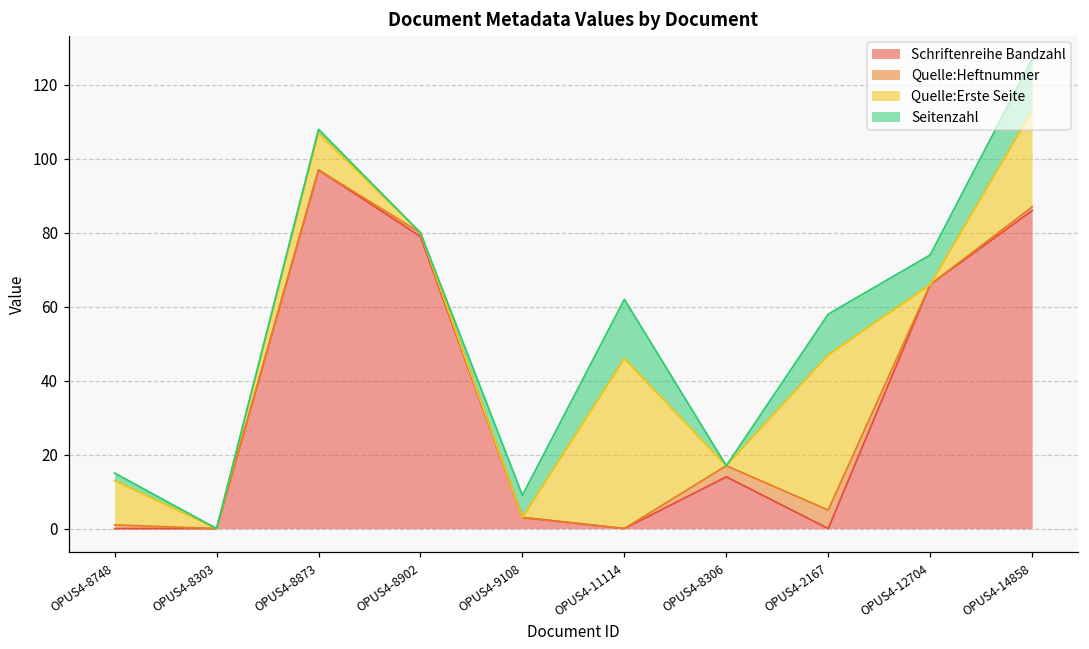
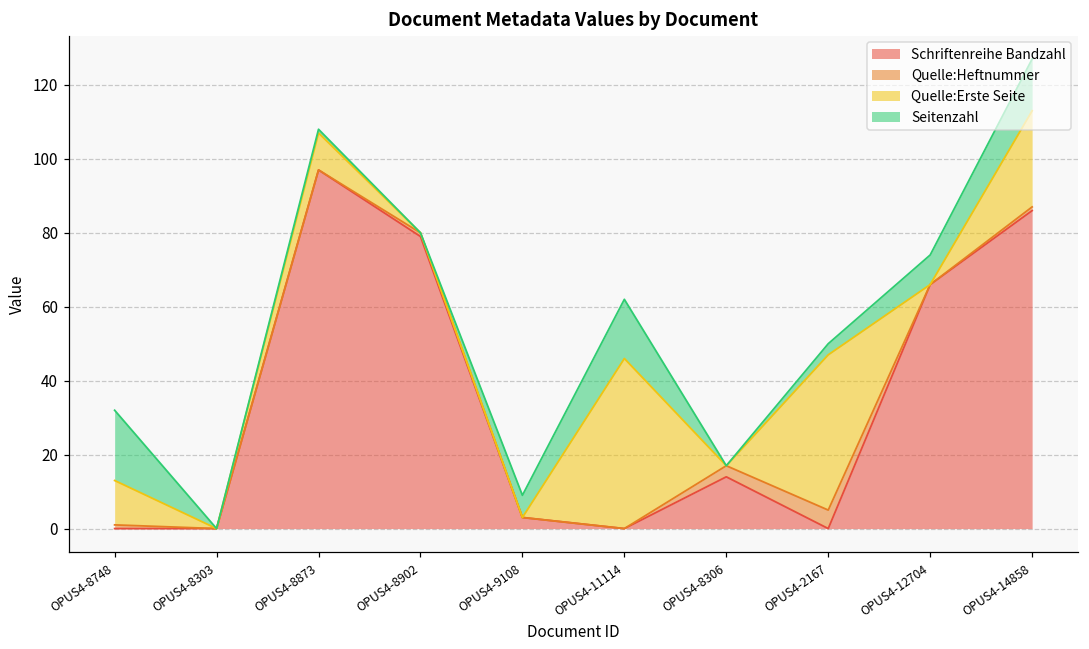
  {
    "Seitenzahl": {
-     "OPUS4-8748": 2,
+     "OPUS4-8748": 19,
      "OPUS4-8873": 1,
      "OPUS4-9108": 6,
      "OPUS4-11114": 16,
-     "OPUS4-2167": 11,
+     "OPUS4-2167": 3,
      "OPUS4-12704": 8
    }
  }
